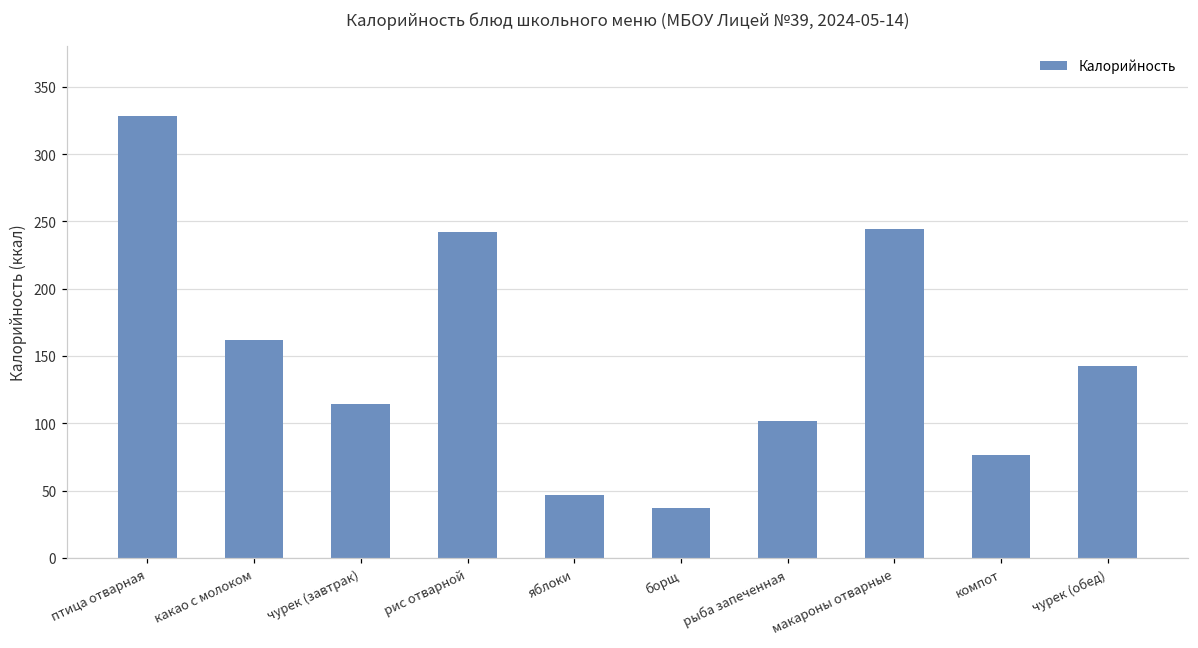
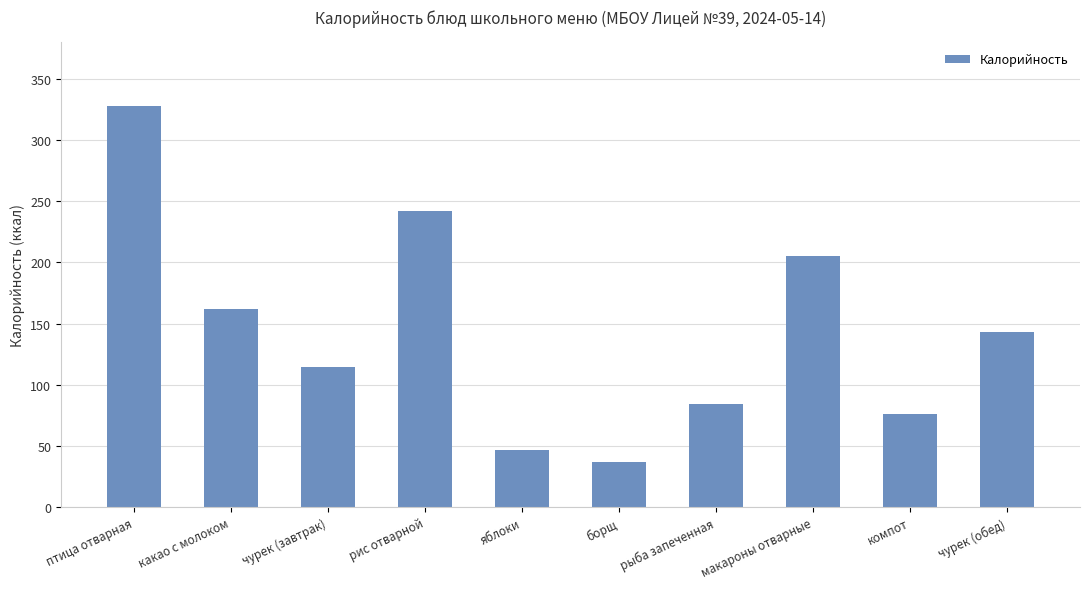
  {
    "птица отварная": 328,
    "какао с молоком": 162,
    "чурек (завтрак)": 114,
    "рис отварной": 242,
    "яблоки": 47,
    "борщ": 37,
-   "рыба запеченная": 102,
-   "макароны отварные": 244,
+   "рыба запеченная": 84,
+   "макароны отварные": 205,
    "компот": 76,
    "чурек (обед)": 143
  }
